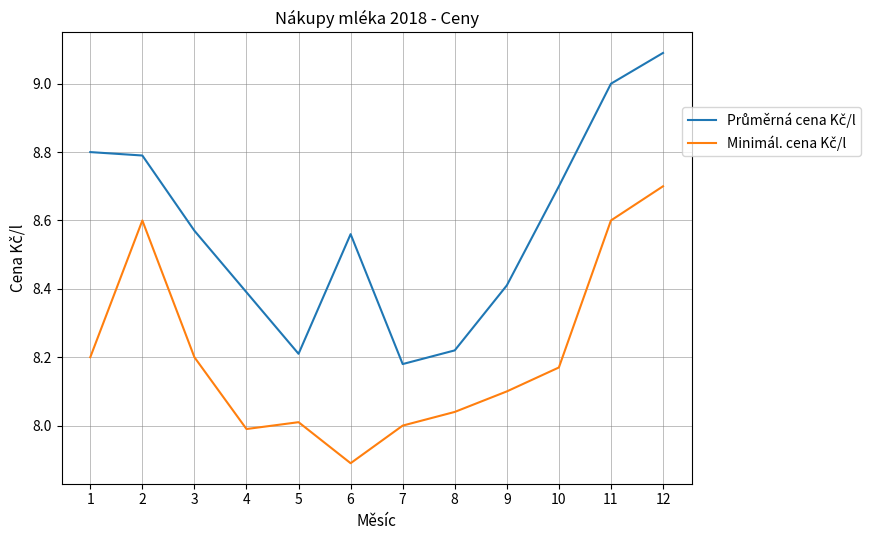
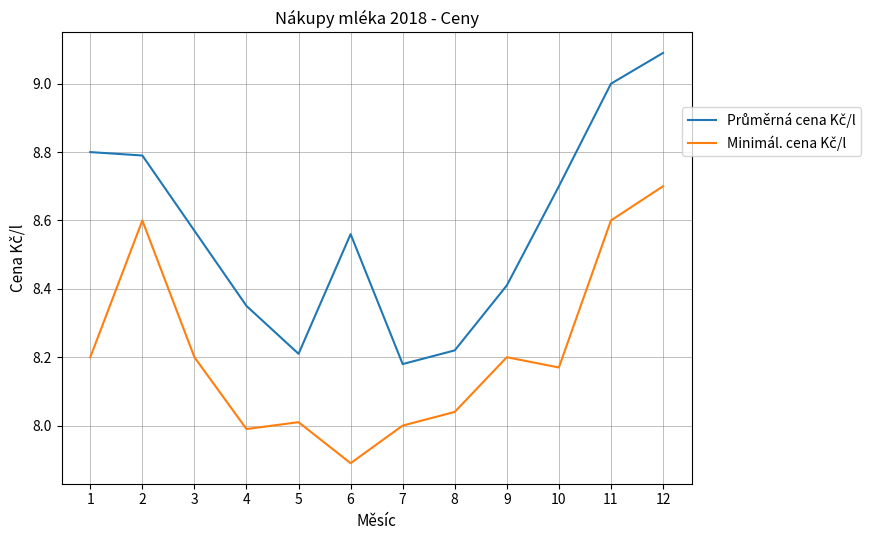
  {
    "Průměrná cena Kč/l": {
      "1": 8.80,
      "2": 8.79,
      "3": 8.57,
-     "4": 8.39,
+     "4": 8.35,
      "5": 8.21,
      "6": 8.56,
      "7": 8.18,
      "8": 8.22,
      "9": 8.41,
      "10": 8.70,
      "11": 9.00,
      "12": 9.09
    },
    "Minimál. cena Kč/l": {
      "1": 8.2,
      "2": 8.6,
      "3": 8.2,
      "4": 7.99,
      "5": 8.01,
      "6": 7.89,
      "7": 8.0,
      "8": 8.04,
-     "9": 8.1,
+     "9": 8.2,
      "10": 8.17,
      "11": 8.6,
      "12": 8.7
    }
  }
